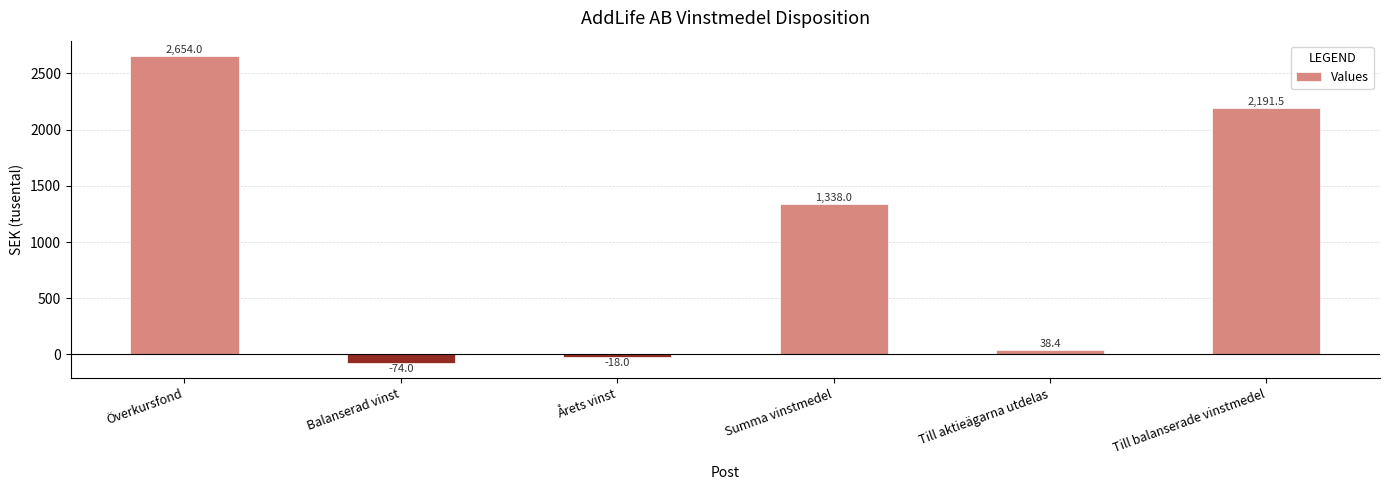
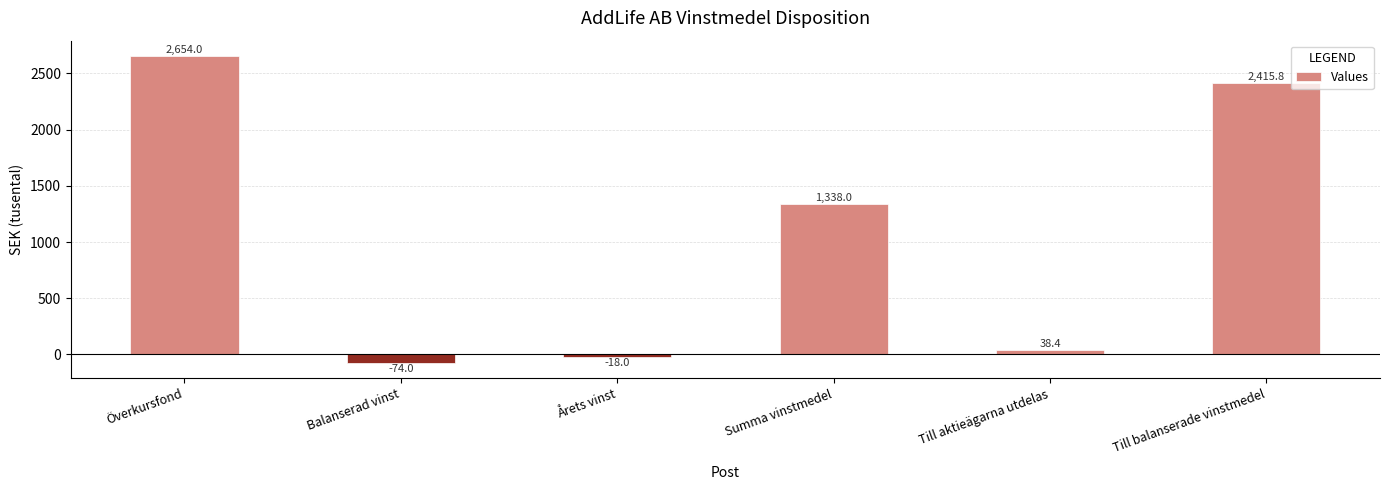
  {
    "Överkursfond": "2,654.0",
    "Balanserad vinst": "-74.0",
    "Årets vinst": "-18.0",
    "Summa vinstmedel": "1,338.0",
    "Till aktieägarna utdelas": "38.4",
-   "Till balanserade vinstmedel": "2,191.5"
+   "Till balanserade vinstmedel": "2,415.8"
  }
